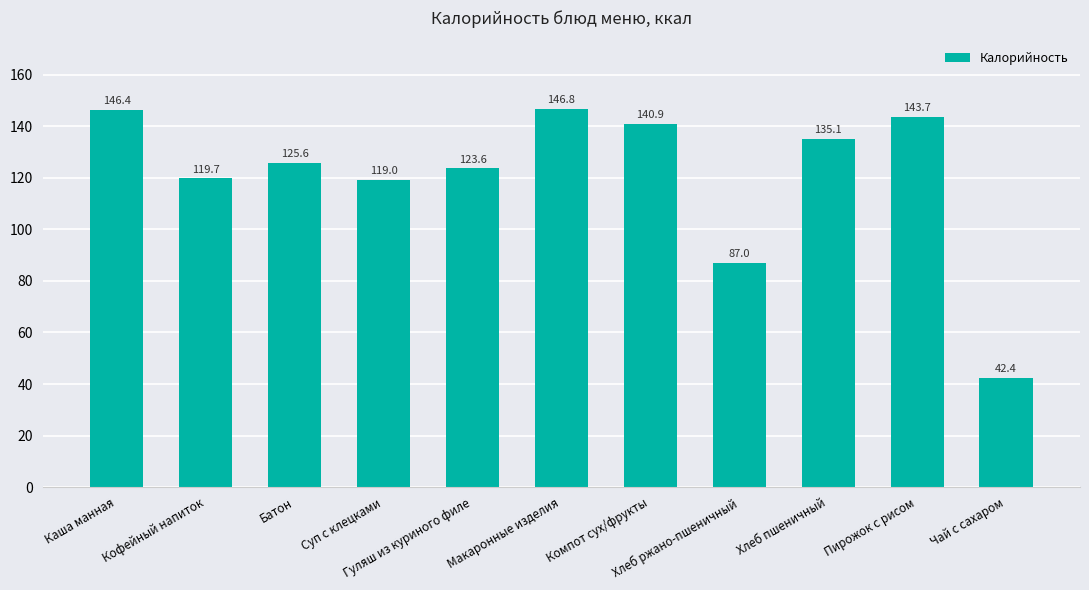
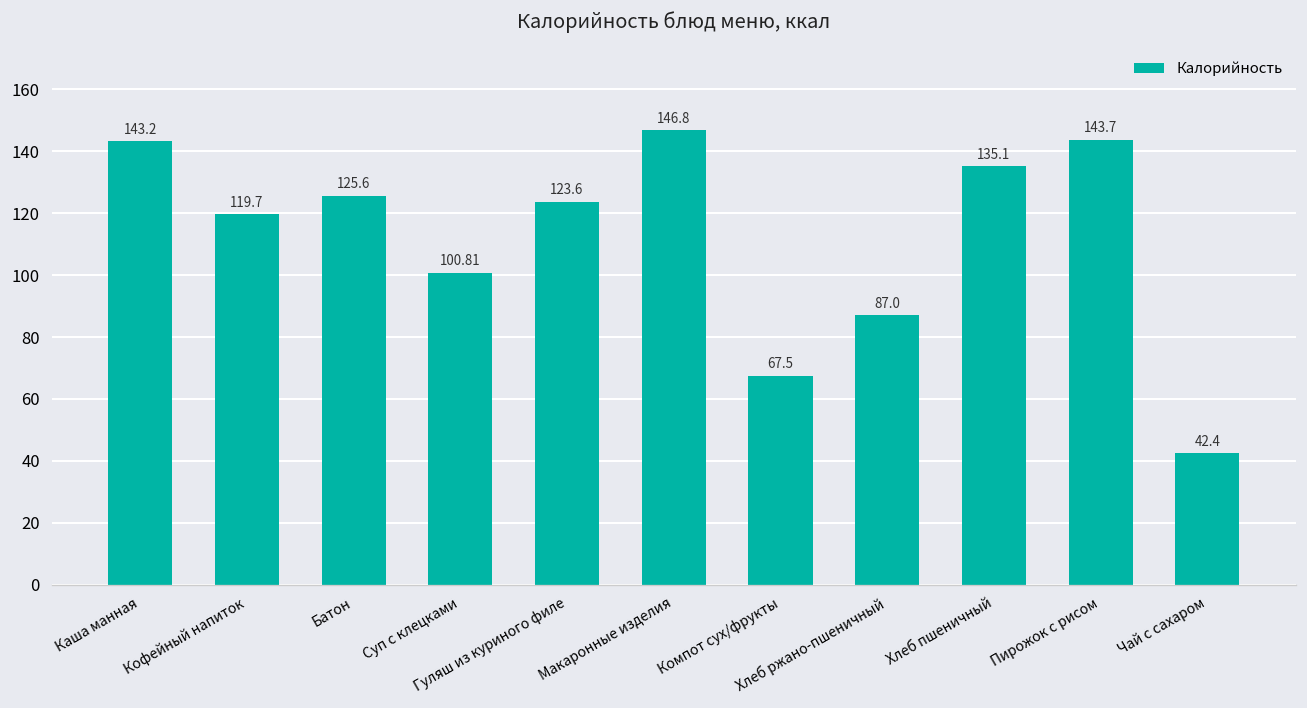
  {
-   "Каша манная": 146.4,
+   "Каша манная": 143.2,
    "Кофейный напиток": 119.7,
    "Батон": 125.6,
-   "Суп с клецками": 119.0,
+   "Суп с клецками": 100.81,
    "Гуляш из куриного филе": 123.6,
    "Макаронные изделия": 146.8,
-   "Компот сух/фрукты": 140.9,
+   "Компот сух/фрукты": 67.5,
    "Хлеб ржано-пшеничный": 87.0,
    "Хлеб пшеничный": 135.1,
    "Пирожок с рисом": 143.7,
    "Чай с сахаром": 42.4
  }
